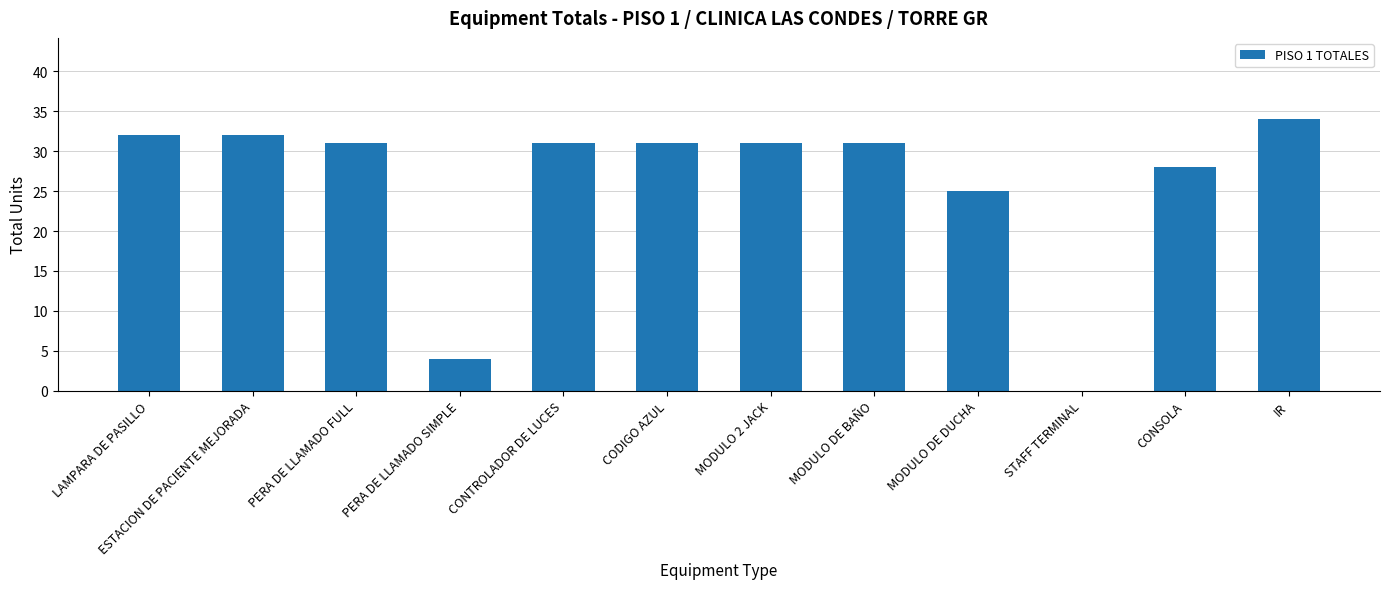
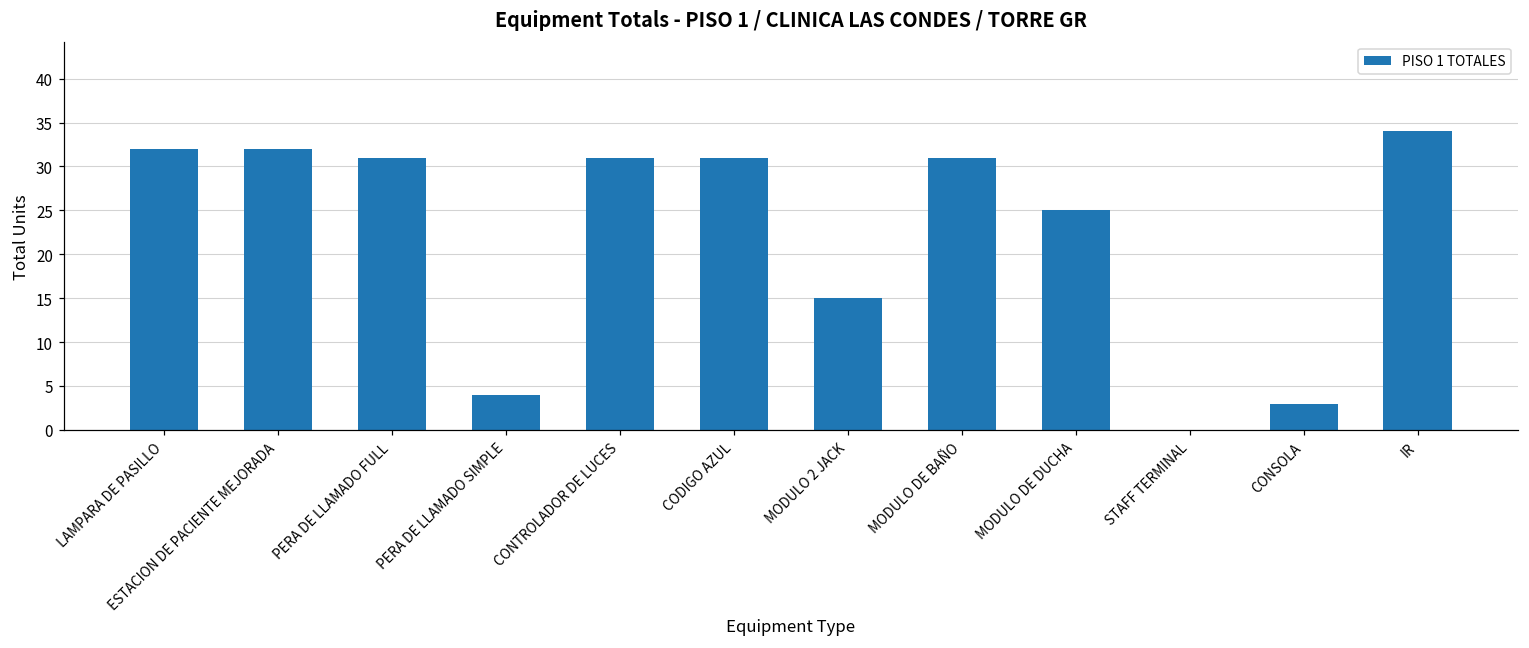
  {
    "LAMPARA DE PASILLO": 32,
    "ESTACION DE PACIENTE MEJORADA": 32,
    "PERA DE LLAMADO FULL": 31,
    "PERA DE LLAMADO SIMPLE": 4,
    "CONTROLADOR DE LUCES": 31,
    "CODIGO AZUL": 31,
-   "MODULO 2 JACK": 31,
+   "MODULO 2 JACK": 15,
    "MODULO DE BAÑO": 31,
    "MODULO DE DUCHA": 25,
    "STAFF TERMINAL": 0,
-   "CONSOLA": 28,
+   "CONSOLA": 3,
    "IR": 34
  }
